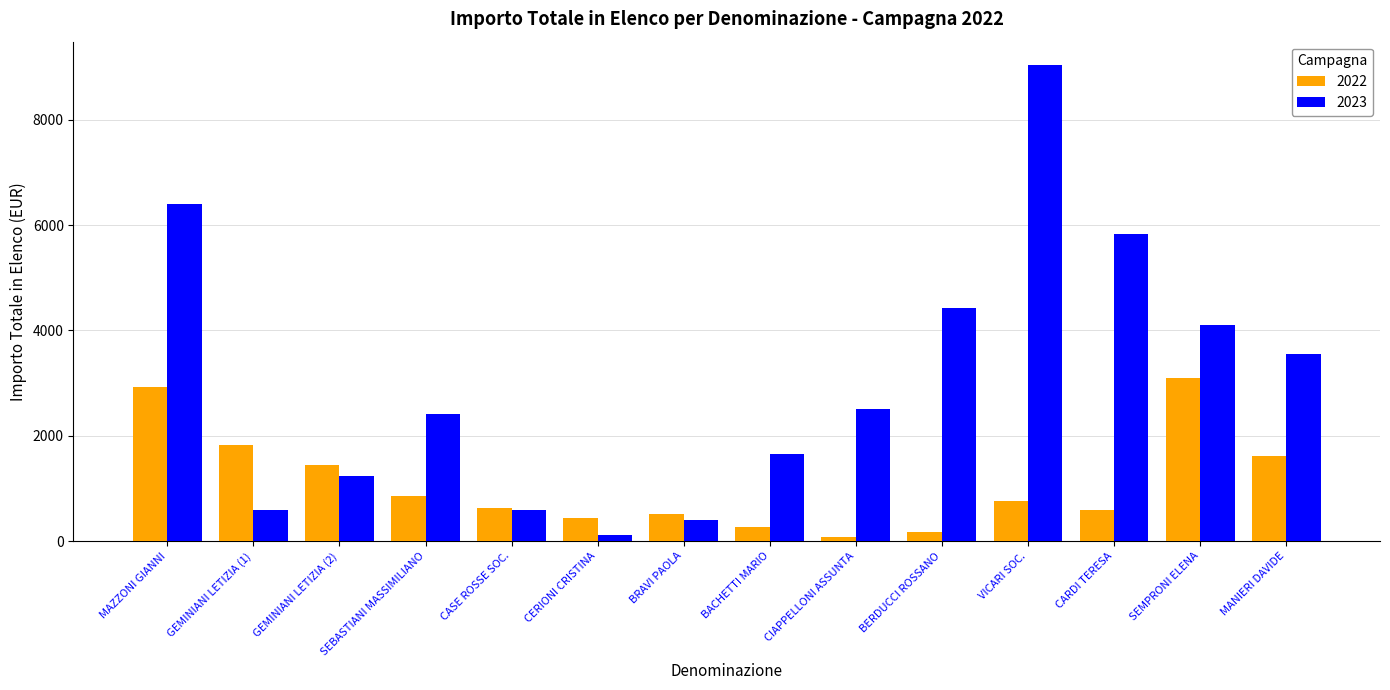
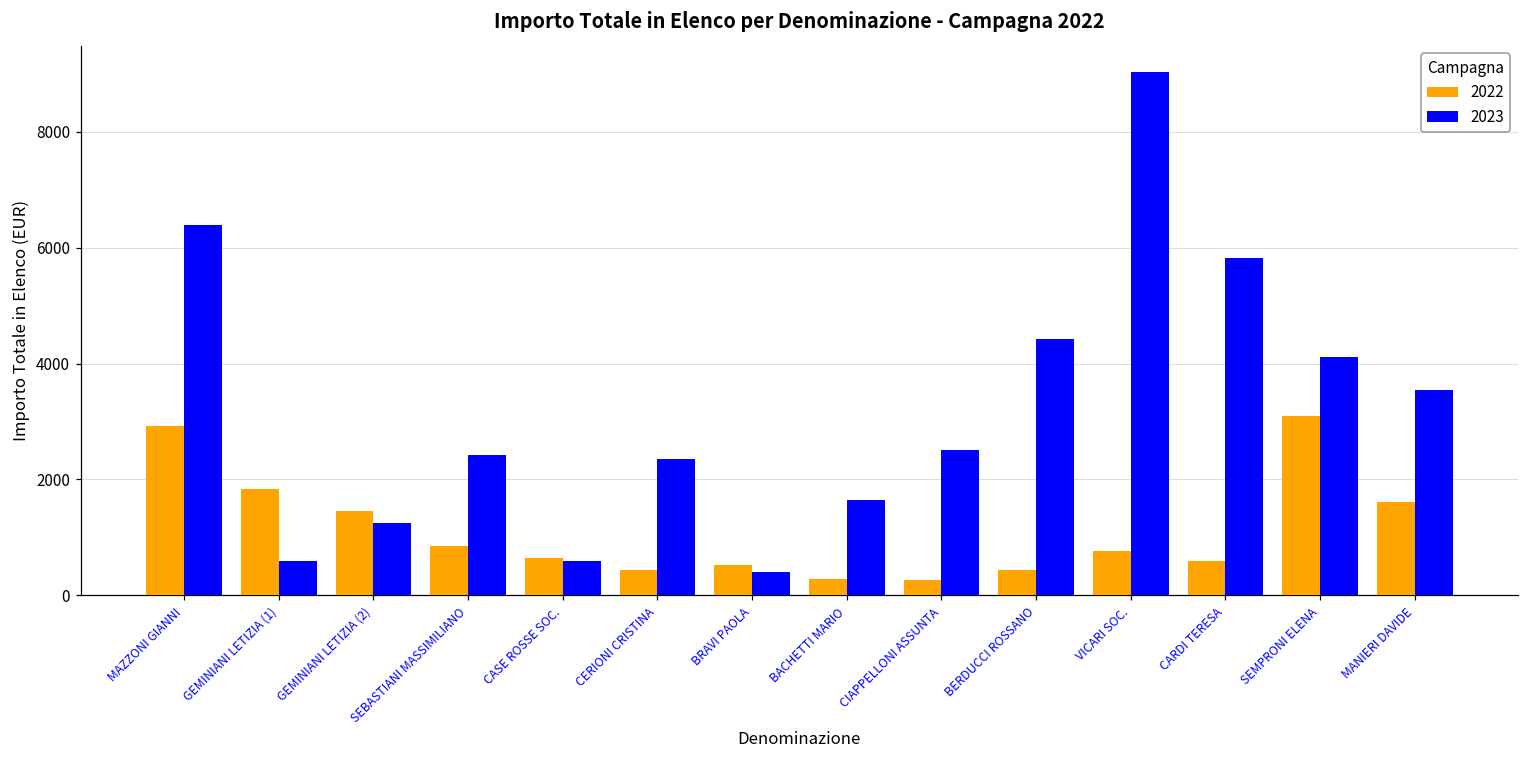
  {
    "2022": {
      "MAZZONI GIANNI": 2900,
      "GEMINIANI LETIZIA (1)": 1800,
      "GEMINIANI LETIZIA (2)": 1500,
      "SEBASTIANI MASSIMILIANO": 900,
      "CASE ROSSE SOC.": 600,
      "CERIONI CRISTINA": 400,
      "BRAVI PAOLA": 500,
      "BACHETTI MARIO": 300,
-     "CIAPPELLONI ASSUNTA": 100,
-     "BERDUCCI ROSSANO": 200,
+     "CIAPPELLONI ASSUNTA": 300,
+     "BERDUCCI ROSSANO": 400,
      "VICARI SOC.": 800,
      "CARDI TERESA": 600,
      "SEMPRONI ELENA": 3100,
      "MANIERI DAVIDE": 1600
    },
    "2023": {
      "MAZZONI GIANNI": 6400,
      "GEMINIANI LETIZIA (1)": 600,
      "GEMINIANI LETIZIA (2)": 1200,
      "SEBASTIANI MASSIMILIANO": 2400,
      "CASE ROSSE SOC.": 600,
-     "CERIONI CRISTINA": 100,
+     "CERIONI CRISTINA": 2400,
      "BRAVI PAOLA": 400,
      "BACHETTI MARIO": 1700,
      "CIAPPELLONI ASSUNTA": 2500,
      "BERDUCCI ROSSANO": 4400,
      "VICARI SOC.": 9000,
      "CARDI TERESA": 5800,
      "SEMPRONI ELENA": 4100,
      "MANIERI DAVIDE": 3500
    }
  }
